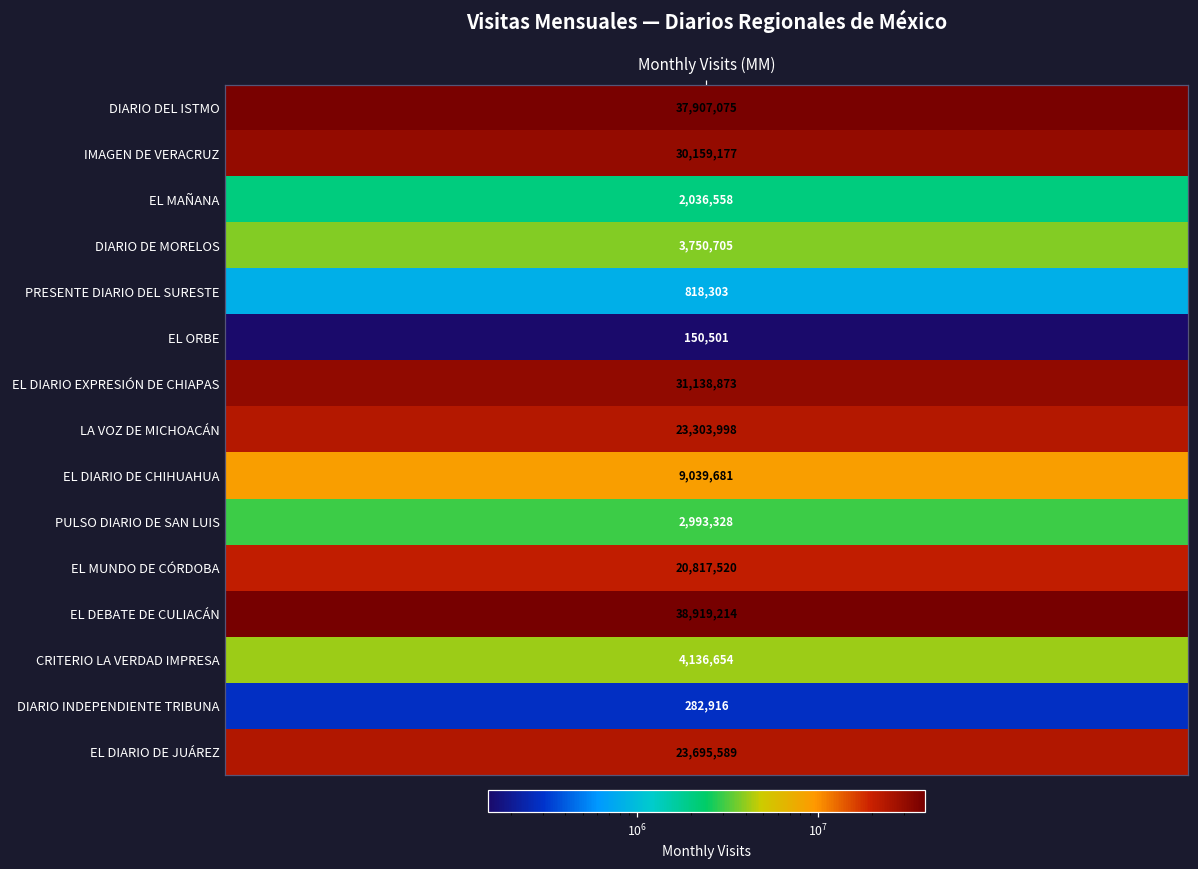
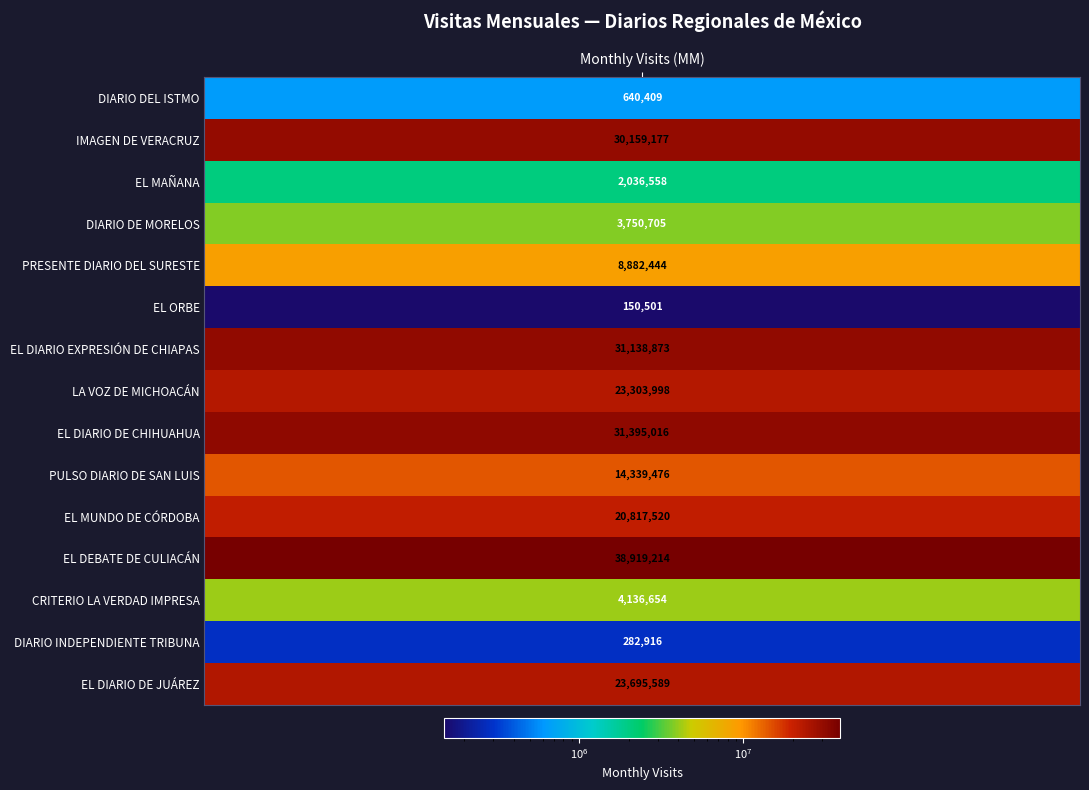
  {
    "DIARIO DEL ISTMO": {
-     "Monthly Visits (MM)": "37,907,075"
+     "Monthly Visits (MM)": "640,409"
    },
    "IMAGEN DE VERACRUZ": {
      "Monthly Visits (MM)": "30,159,177"
    },
    "EL MAÑANA": {
      "Monthly Visits (MM)": "2,036,558"
    },
    "DIARIO DE MORELOS": {
      "Monthly Visits (MM)": "3,750,705"
    },
    "PRESENTE DIARIO DEL SURESTE": {
-     "Monthly Visits (MM)": "818,303"
+     "Monthly Visits (MM)": "8,882,444"
    },
    "EL ORBE": {
      "Monthly Visits (MM)": "150,501"
    },
    "EL DIARIO EXPRESIÓN DE CHIAPAS": {
      "Monthly Visits (MM)": "31,138,873"
    },
    "LA VOZ DE MICHOACÁN": {
      "Monthly Visits (MM)": "23,303,998"
    },
    "EL DIARIO DE CHIHUAHUA": {
-     "Monthly Visits (MM)": "9,039,681"
+     "Monthly Visits (MM)": "31,395,016"
    },
    "PULSO DIARIO DE SAN LUIS": {
-     "Monthly Visits (MM)": "2,993,328"
+     "Monthly Visits (MM)": "14,339,476"
    },
    "EL MUNDO DE CÓRDOBA": {
      "Monthly Visits (MM)": "20,817,520"
    },
    "EL DEBATE DE CULIACÁN": {
      "Monthly Visits (MM)": "38,919,214"
    },
    "CRITERIO LA VERDAD IMPRESA": {
      "Monthly Visits (MM)": "4,136,654"
    },
    "DIARIO INDEPENDIENTE TRIBUNA": {
      "Monthly Visits (MM)": "282,916"
    },
    "EL DIARIO DE JUÁREZ": {
      "Monthly Visits (MM)": "23,695,589"
    }
  }
